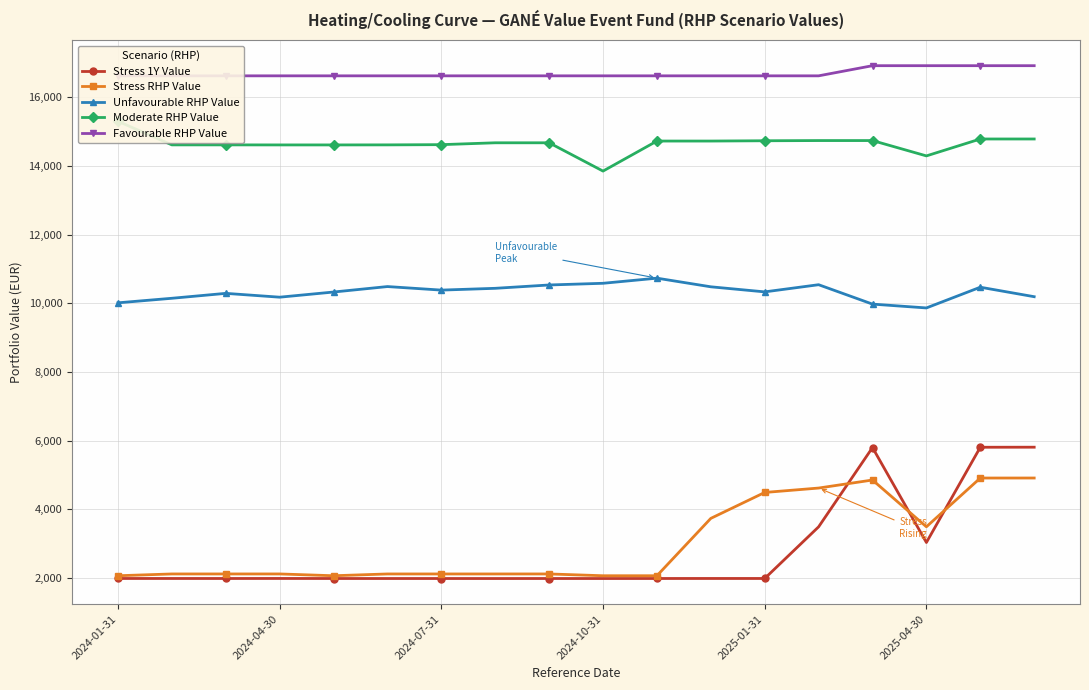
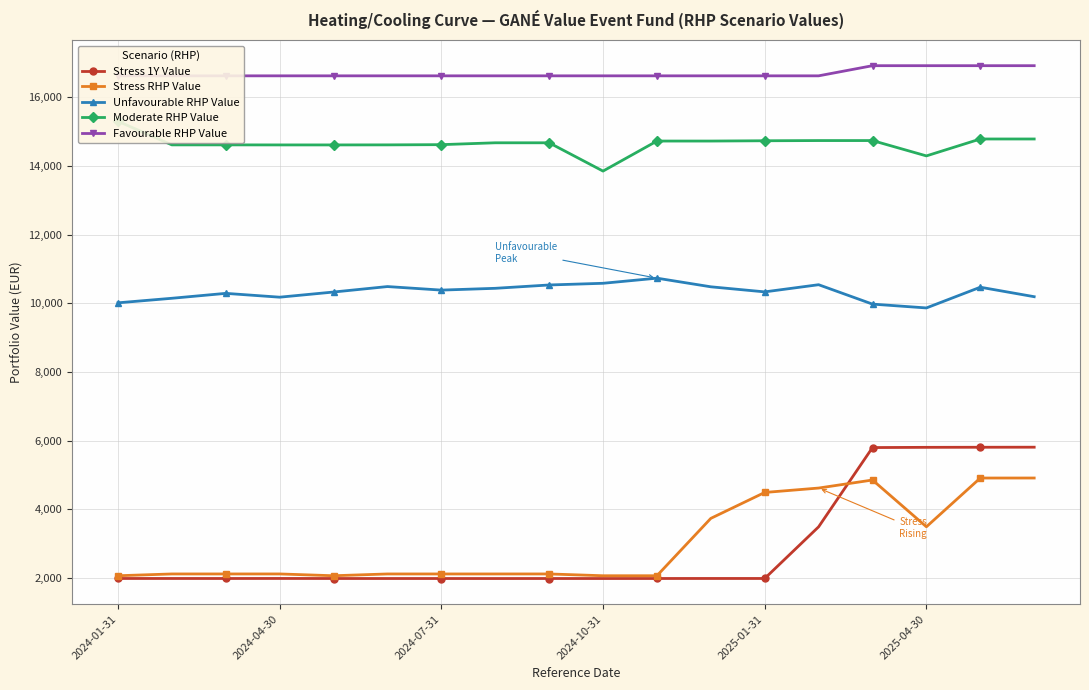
  {
    "Stress 1Y Value": {
      "2024-01-31": "2,000",
      "2024-04-30": "2,000",
      "2024-07-31": "2,000",
      "2024-10-31": "2,000",
      "2025-01-31": "2,000",
-     "2025-04-30": "3,000"
+     "2025-04-30": "5,800"
    },
    "Stress RHP Value": {
      "2024-01-31": "2,100",
      "2024-04-30": "2,100",
      "2024-07-31": "2,100",
      "2024-10-31": "2,100",
      "2025-01-31": "4,500",
      "2025-04-30": "3,500"
    },
    "Unfavourable RHP Value": {
      "2024-01-31": "10,000",
      "2024-04-30": "10,200",
      "2024-07-31": "10,400",
      "2024-10-31": "10,600",
      "2025-01-31": "10,300",
      "2025-04-30": "9,900"
    },
    "Moderate RHP Value": {
      "2024-04-30": "14,600",
      "2024-07-31": "14,600",
      "2024-10-31": "13,800",
      "2025-01-31": "14,700",
      "2025-04-30": "14,300"
    },
    "Favourable RHP Value": {
      "2024-04-30": "16,600",
      "2024-07-31": "16,600",
      "2024-10-31": "16,600",
      "2025-01-31": "16,600",
      "2025-04-30": "16,900"
    }
  }
